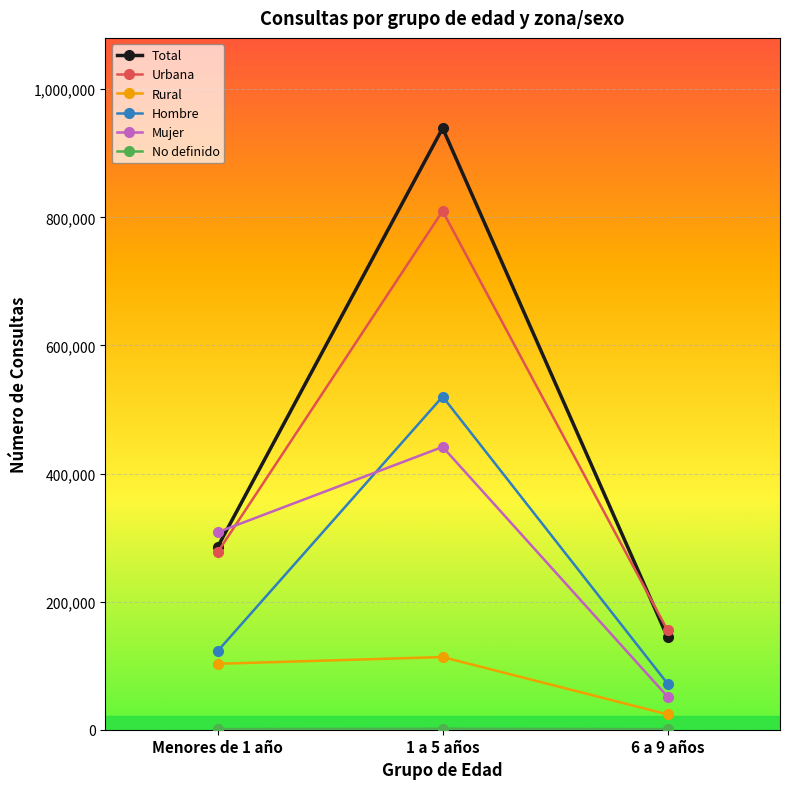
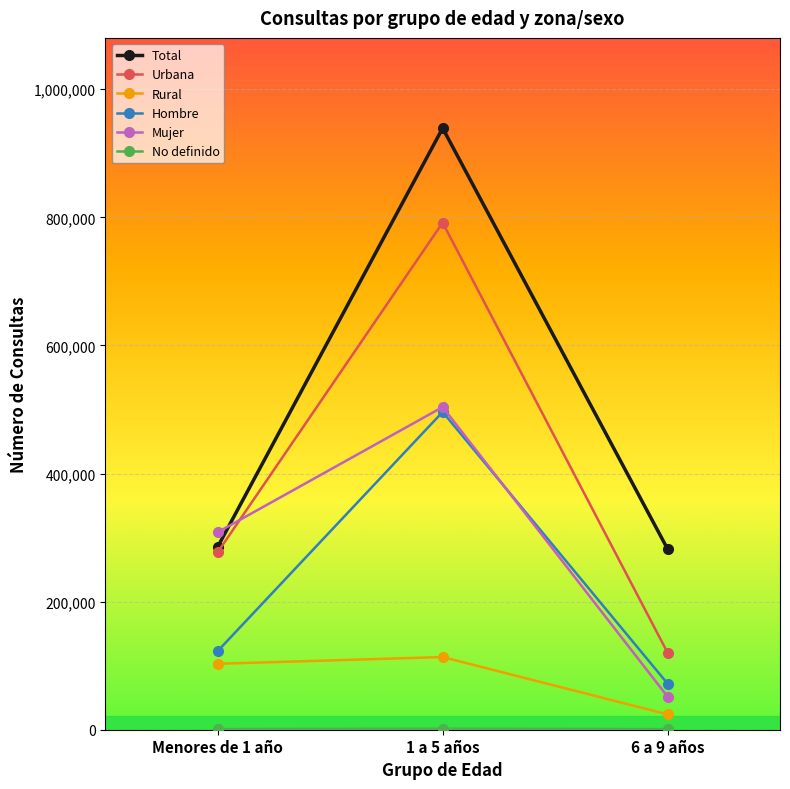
  {
    "Total": {
      "Menores de 1 año": "290,000",
      "1 a 5 años": "940,000",
-     "6 a 9 años": "140,000"
+     "6 a 9 años": "280,000"
    },
    "Urbana": {
      "Menores de 1 año": "280,000",
-     "1 a 5 años": "810,000",
-     "6 a 9 años": "160,000"
+     "1 a 5 años": "790,000",
+     "6 a 9 años": "120,000"
    },
    "Rural": {
      "Menores de 1 año": "100,000",
      "1 a 5 años": "110,000",
      "6 a 9 años": "20,000"
    },
    "Hombre": {
      "Menores de 1 año": "120,000",
-     "1 a 5 años": "520,000",
+     "1 a 5 años": "500,000",
      "6 a 9 años": "70,000"
    },
    "Mujer": {
      "Menores de 1 año": "310,000",
-     "1 a 5 años": "440,000",
+     "1 a 5 años": "500,000",
      "6 a 9 años": "50,000"
    }
  }
